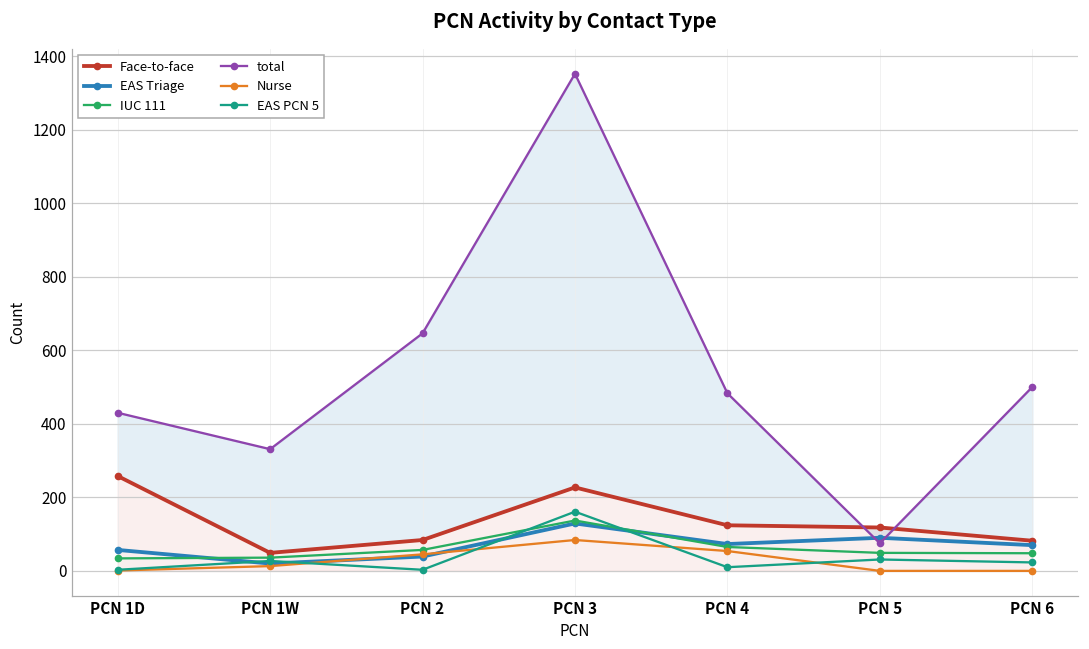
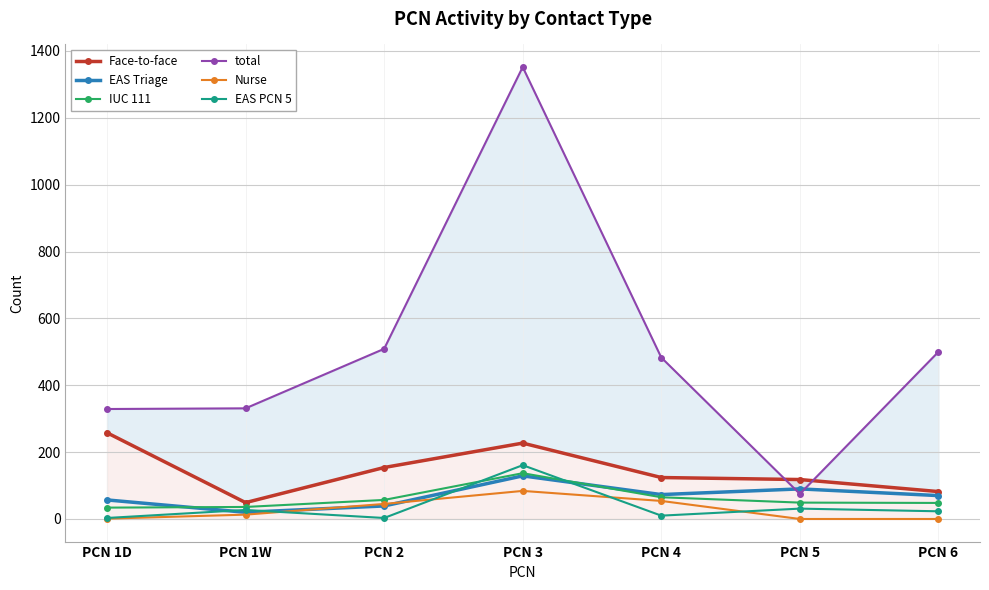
  {
    "Face-to-face": {
      "PCN 1D": 260,
      "PCN 1W": 50,
-     "PCN 2": 80,
+     "PCN 2": 150,
      "PCN 3": 230,
      "PCN 4": 120,
      "PCN 6": 80
    },
    "total": {
-     "PCN 1D": 430,
-     "PCN 2": 650,
+     "PCN 1D": 330,
+     "PCN 2": 510,
      "PCN 5": 80
    },
    "Nurse": {
      "PCN 3": 80,
      "PCN 4": 50,
      "PCN 5": 0,
      "PCN 6": 0
    }
  }
